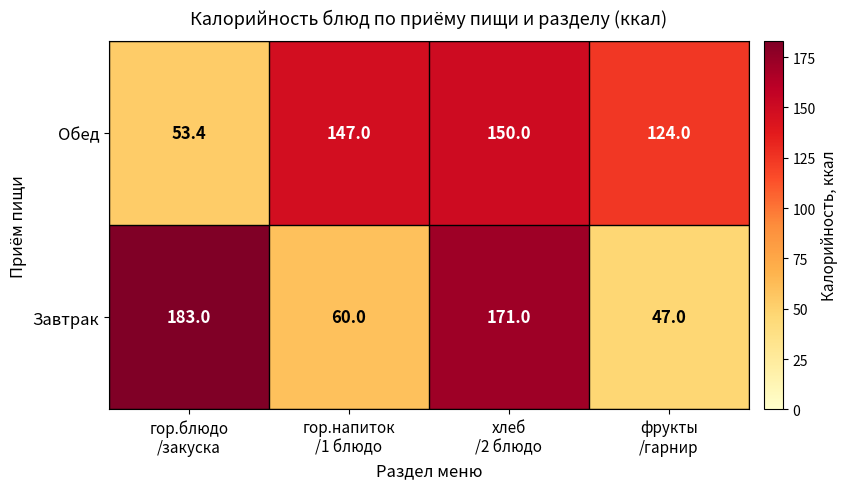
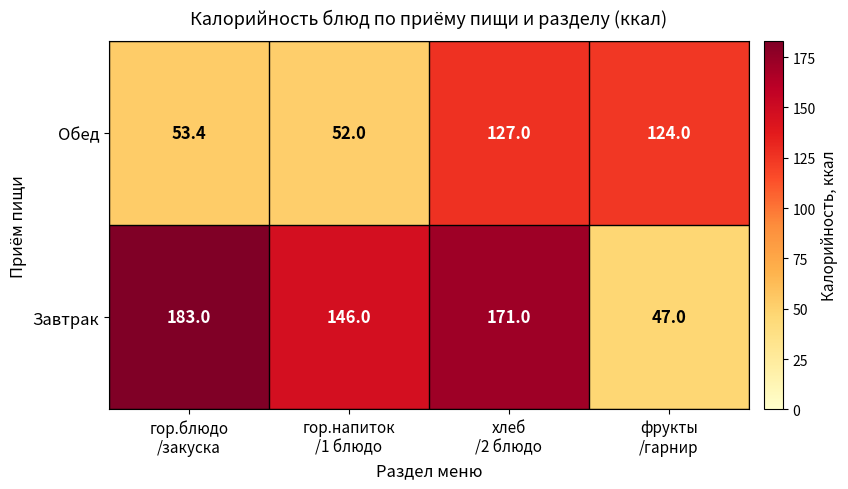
  {
    "Обед": {
      "гор.блюдо /закуска": 53.4,
-     "гор.напиток /1 блюдо": 147.0,
-     "хлеб /2 блюдо": 150.0,
+     "гор.напиток /1 блюдо": 52.0,
+     "хлеб /2 блюдо": 127.0,
      "фрукты /гарнир": 124.0
    },
    "Завтрак": {
      "гор.блюдо /закуска": 183.0,
-     "гор.напиток /1 блюдо": 60.0,
+     "гор.напиток /1 блюдо": 146.0,
      "хлеб /2 блюдо": 171.0,
      "фрукты /гарнир": 47.0
    }
  }
